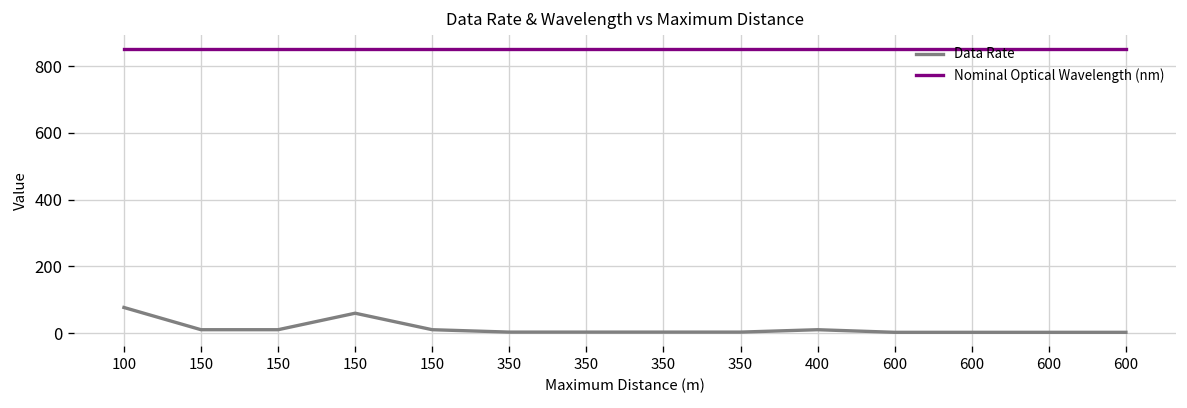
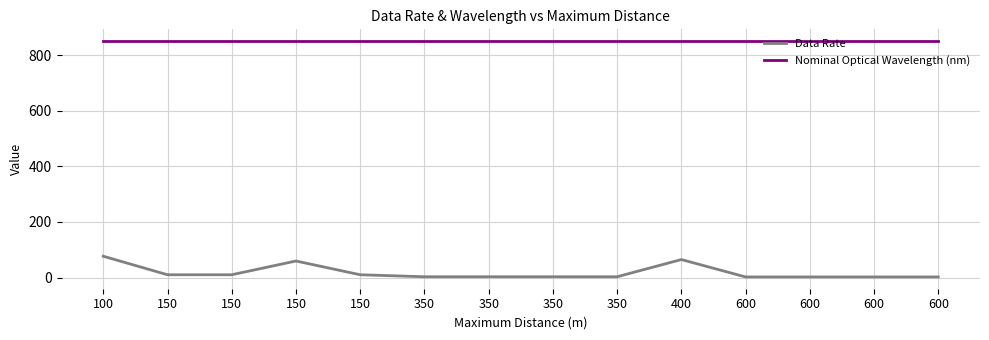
  {
    "Data Rate": {
      "100": 80,
-     "400": 10
+     "400": 60
    },
    "Nominal Optical Wavelength (nm)": {
      "100": 850,
      "400": 850
    }
  }
